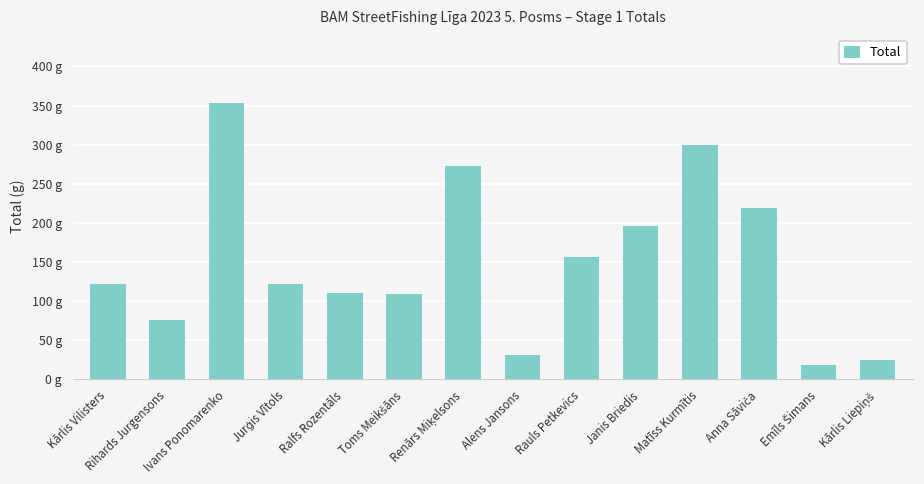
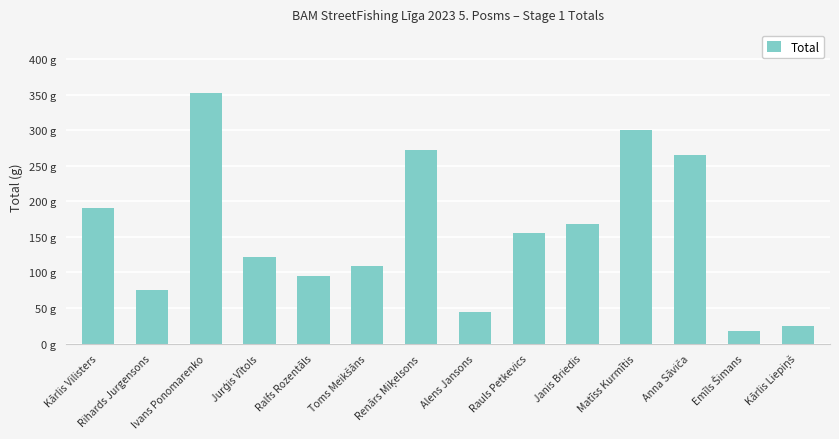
  {
-   "Kārlis Vilisters": "120 g",
+   "Kārlis Vilisters": "190 g",
    "Rihards Jurgensons": "80 g",
    "Ivans Ponomarenko": "350 g",
    "Jurģis Vītols": "120 g",
-   "Ralfs Rozentāls": "110 g",
+   "Ralfs Rozentāls": "100 g",
    "Toms Meikšāns": "110 g",
    "Renārs Miķelsons": "270 g",
-   "Alens Jansons": "30 g",
+   "Alens Jansons": "40 g",
    "Rauls Petkevics": "160 g",
-   "Janis Briedis": "200 g",
+   "Janis Briedis": "170 g",
    "Matīss Kurmītis": "300 g",
-   "Anna Sāviča": "220 g",
+   "Anna Sāviča": "270 g",
    "Emīls Šimans": "20 g",
    "Kārlis Liepiņš": "20 g"
  }
